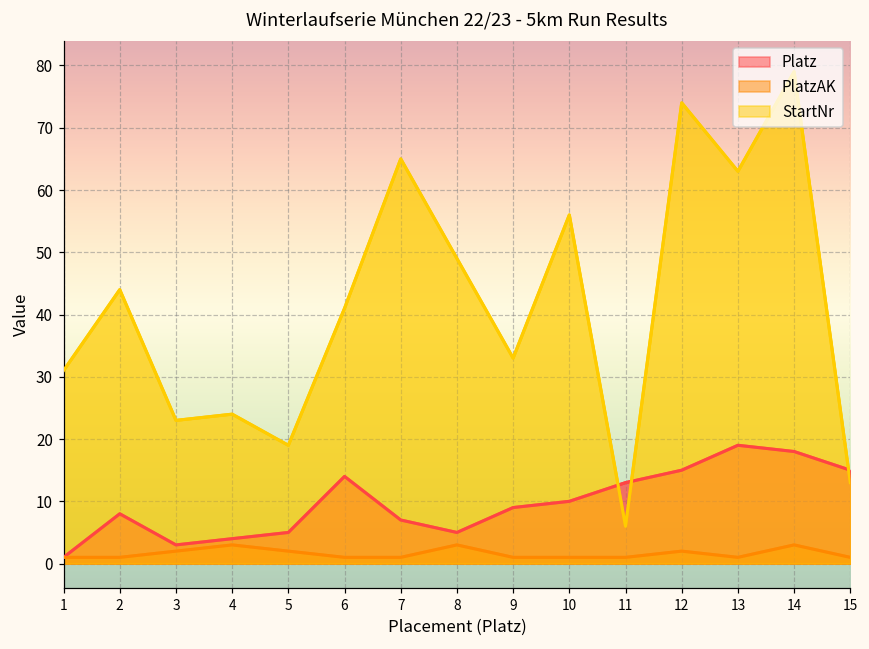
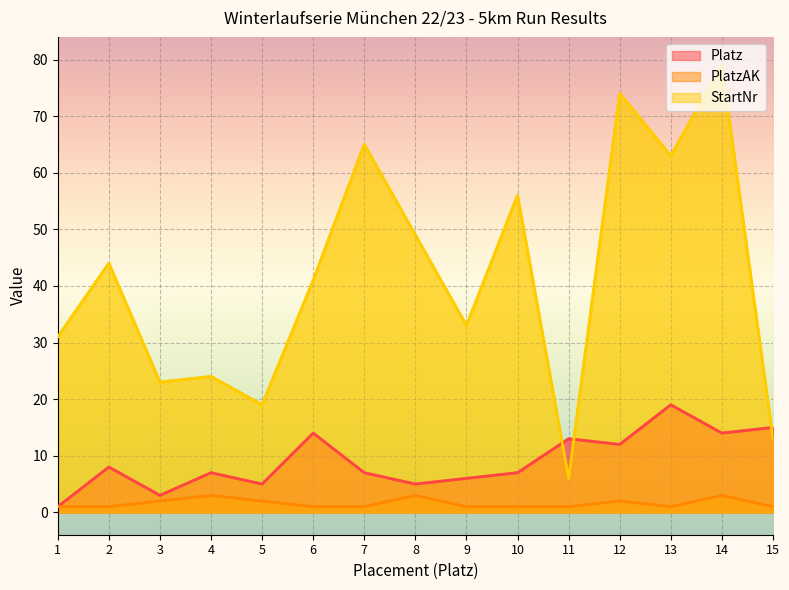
  {
    "Platz": {
      "2": 8,
      "3": 3,
-     "4": 4,
+     "4": 7,
      "5": 5,
      "6": 14,
      "7": 7,
      "8": 5,
-     "9": 9,
-     "10": 10,
+     "9": 6,
+     "10": 7,
      "11": 13,
-     "12": 15,
+     "12": 12,
      "13": 19,
-     "14": 18,
+     "14": 14,
      "15": 15
    }
  }
